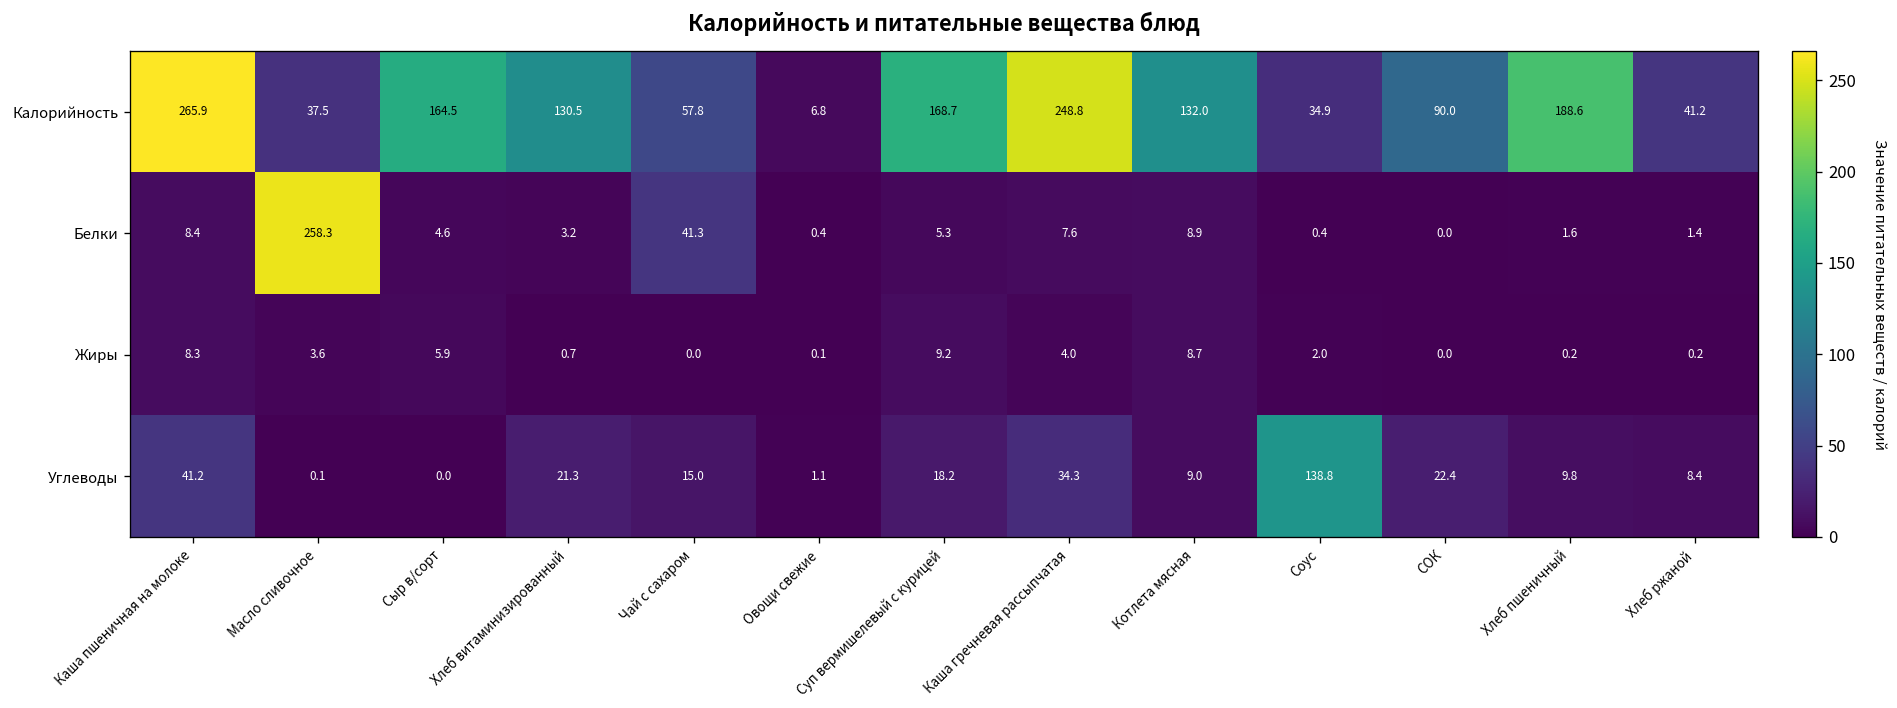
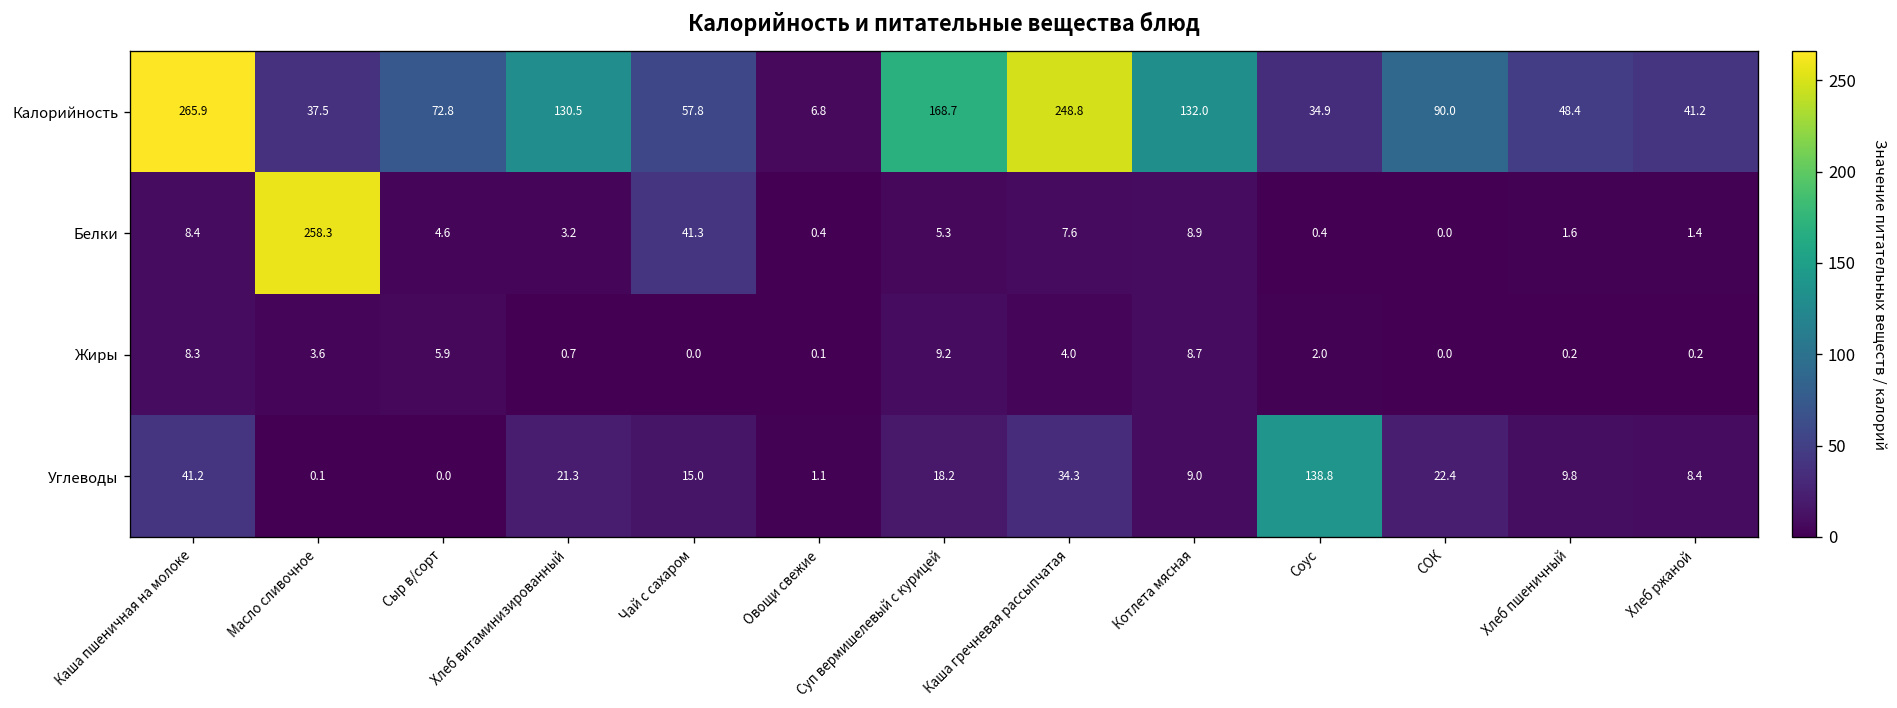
  {
    "Калорийность": {
      "Каша пшеничная на молоке": 265.9,
      "Масло сливочное": 37.5,
-     "Сыр в/сорт": 164.5,
+     "Сыр в/сорт": 72.8,
      "Хлеб витаминизированный": 130.5,
      "Чай с сахаром": 57.8,
      "Овощи свежие": 6.8,
      "Суп вермишелевый с курицей": 168.7,
      "Каша гречневая рассыпчатая": 248.8,
      "Котлета мясная": 132.0,
      "Соус": 34.9,
      "СОК": 90.0,
-     "Хлеб пшеничный": 188.6,
+     "Хлеб пшеничный": 48.4,
      "Хлеб ржаной": 41.2
    },
    "Белки": {
      "Каша пшеничная на молоке": 8.4,
      "Масло сливочное": 258.3,
      "Сыр в/сорт": 4.6,
      "Хлеб витаминизированный": 3.2,
      "Чай с сахаром": 41.3,
      "Овощи свежие": 0.4,
      "Суп вермишелевый с курицей": 5.3,
      "Каша гречневая рассыпчатая": 7.6,
      "Котлета мясная": 8.9,
      "Соус": 0.4,
      "СОК": 0.0,
      "Хлеб пшеничный": 1.6,
      "Хлеб ржаной": 1.4
    },
    "Жиры": {
      "Каша пшеничная на молоке": 8.3,
      "Масло сливочное": 3.6,
      "Сыр в/сорт": 5.9,
      "Хлеб витаминизированный": 0.7,
      "Чай с сахаром": 0.0,
      "Овощи свежие": 0.1,
      "Суп вермишелевый с курицей": 9.2,
      "Каша гречневая рассыпчатая": 4.0,
      "Котлета мясная": 8.7,
      "Соус": 2.0,
      "СОК": 0.0,
      "Хлеб пшеничный": 0.2,
      "Хлеб ржаной": 0.2
    },
    "Углеводы": {
      "Каша пшеничная на молоке": 41.2,
      "Масло сливочное": 0.1,
      "Сыр в/сорт": 0.0,
      "Хлеб витаминизированный": 21.3,
      "Чай с сахаром": 15.0,
      "Овощи свежие": 1.1,
      "Суп вермишелевый с курицей": 18.2,
      "Каша гречневая рассыпчатая": 34.3,
      "Котлета мясная": 9.0,
      "Соус": 138.8,
      "СОК": 22.4,
      "Хлеб пшеничный": 9.8,
      "Хлеб ржаной": 8.4
    }
  }
